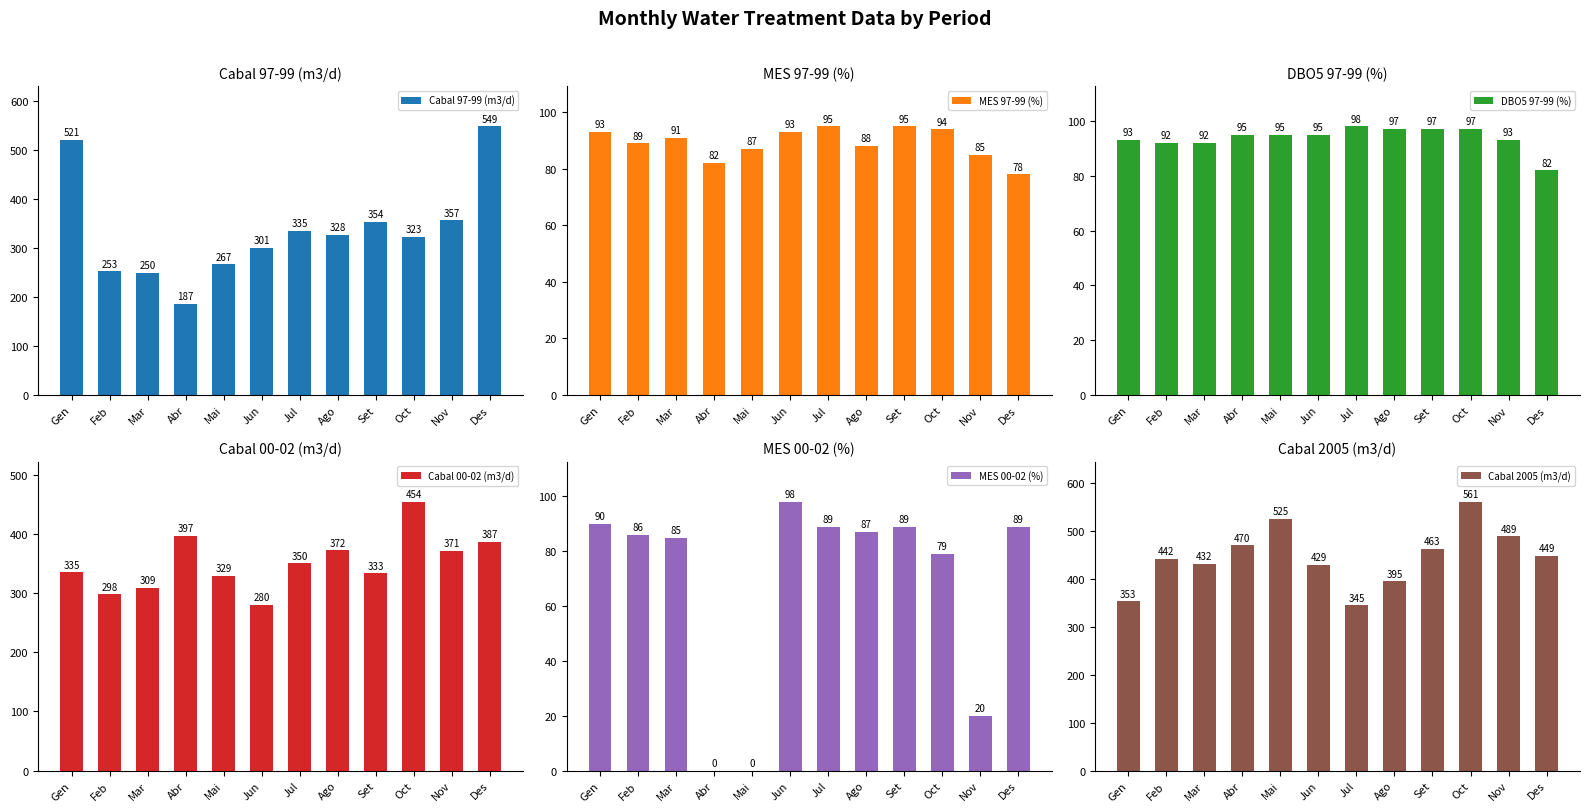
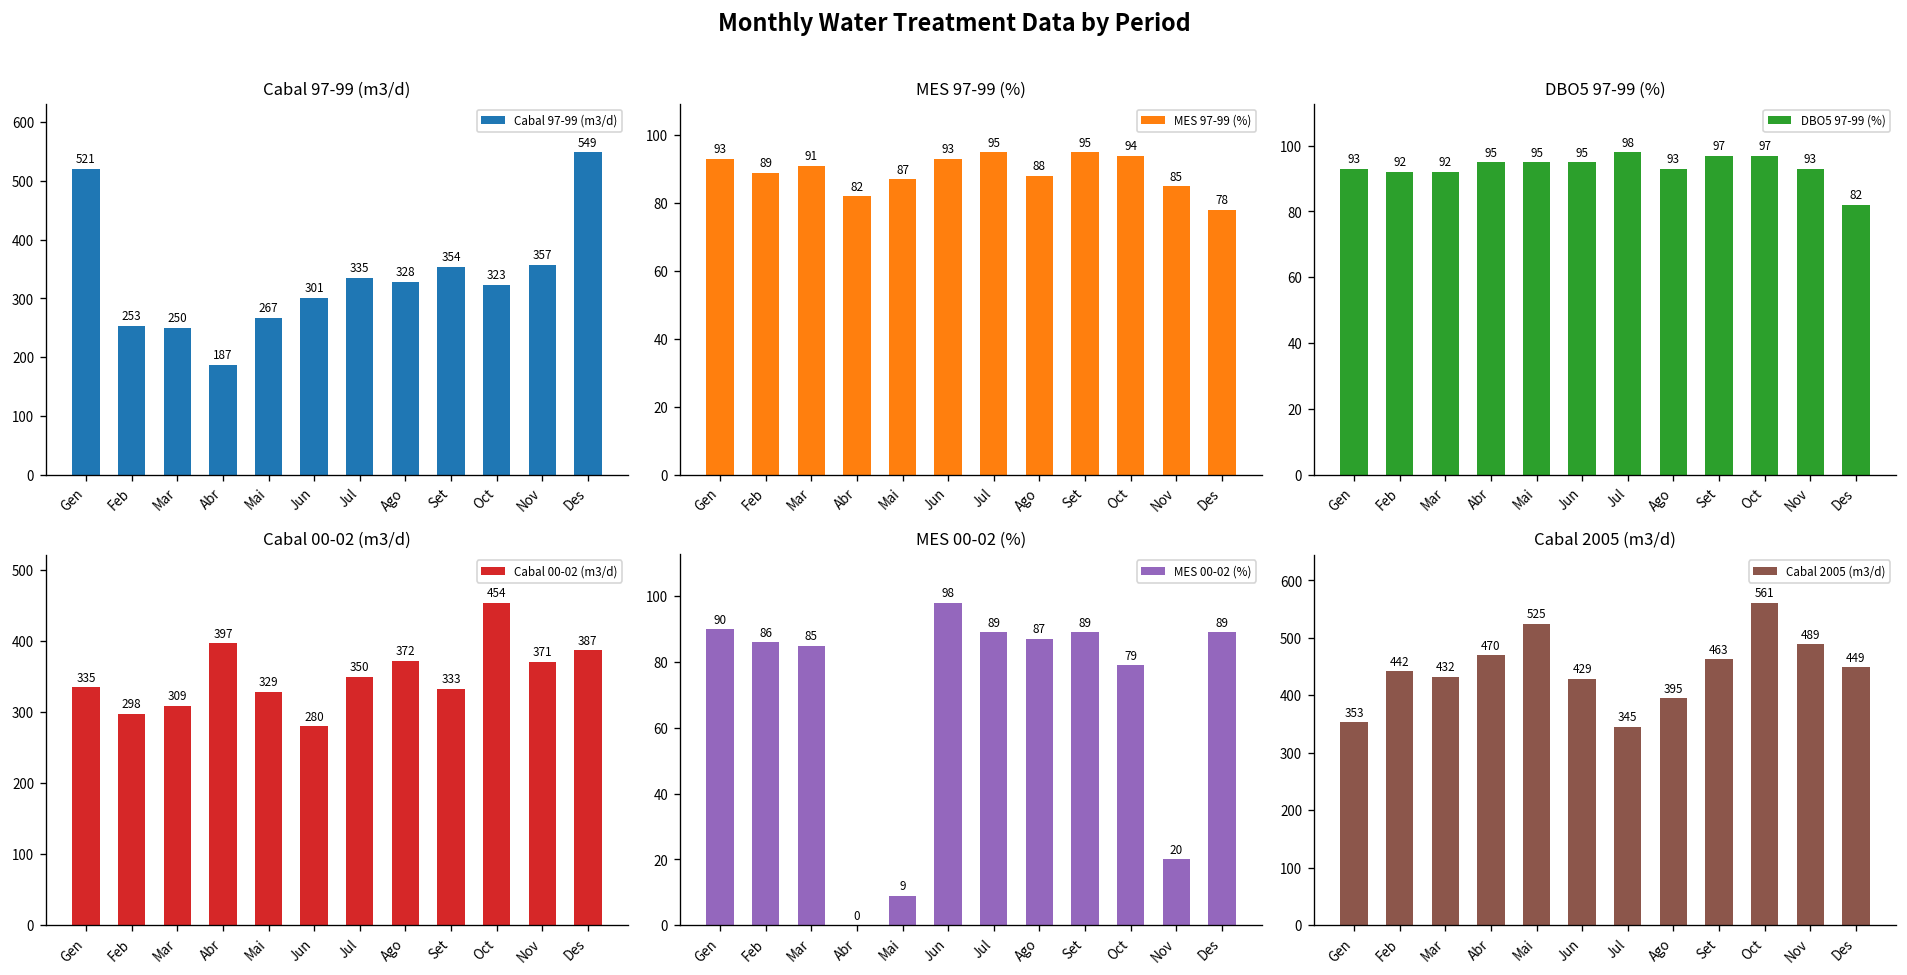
  {
    "Cabal 97-99 (m3/d)": {
      "Gen": 521,
      "Feb": 253,
      "Mar": 250,
      "Abr": 187,
      "Mai": 267,
      "Jun": 301,
      "Jul": 335,
      "Ago": 328,
      "Set": 354,
      "Oct": 323,
      "Nov": 357,
      "Des": 549
    },
    "MES 97-99 (%)": {
      "Gen": 93,
      "Feb": 89,
      "Mar": 91,
      "Abr": 82,
      "Mai": 87,
      "Jun": 93,
      "Jul": 95,
      "Ago": 88,
      "Set": 95,
      "Oct": 94,
      "Nov": 85,
      "Des": 78
    },
    "DBO5 97-99 (%)": {
      "Gen": 93,
      "Feb": 92,
      "Mar": 92,
      "Abr": 95,
      "Mai": 95,
      "Jun": 95,
      "Jul": 98,
-     "Ago": 97,
+     "Ago": 93,
      "Set": 97,
      "Oct": 97,
      "Nov": 93,
      "Des": 82
    },
    "Cabal 00-02 (m3/d)": {
      "Gen": 335,
      "Feb": 298,
      "Mar": 309,
      "Abr": 397,
      "Mai": 329,
      "Jun": 280,
      "Jul": 350,
      "Ago": 372,
      "Set": 333,
      "Oct": 454,
      "Nov": 371,
      "Des": 387
    },
    "MES 00-02 (%)": {
      "Gen": 90,
      "Feb": 86,
      "Mar": 85,
      "Abr": 0,
-     "Mai": 0,
+     "Mai": 9,
      "Jun": 98,
      "Jul": 89,
      "Ago": 87,
      "Set": 89,
      "Oct": 79,
      "Nov": 20,
      "Des": 89
    },
    "Cabal 2005 (m3/d)": {
      "Gen": 353,
      "Feb": 442,
      "Mar": 432,
      "Abr": 470,
      "Mai": 525,
      "Jun": 429,
      "Jul": 345,
      "Ago": 395,
      "Set": 463,
      "Oct": 561,
      "Nov": 489,
      "Des": 449
    }
  }
